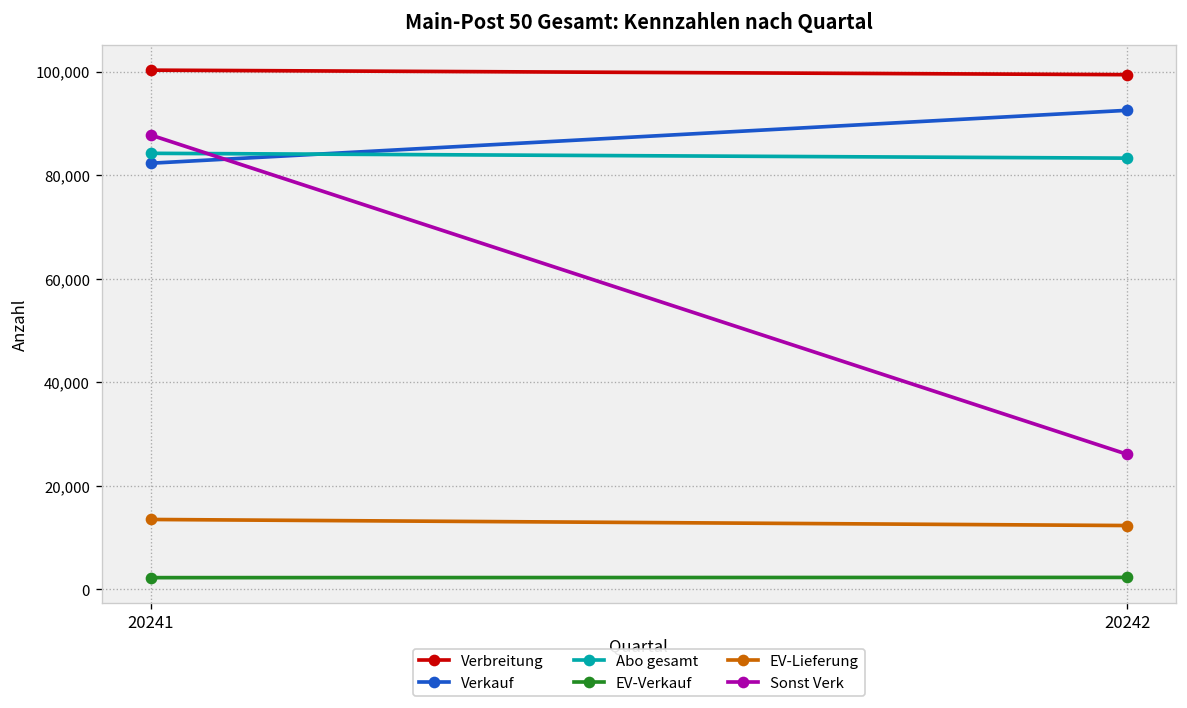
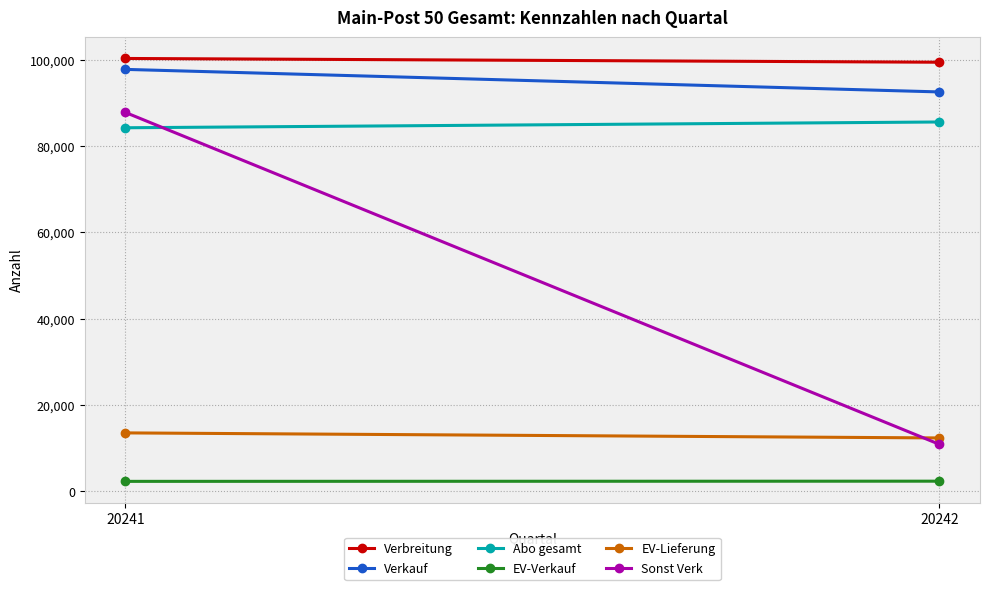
  {
    "Verbreitung": {
      "20241": "100,000",
      "20242": "99,000"
    },
    "Verkauf": {
-     "20241": "82,000",
+     "20241": "98,000",
      "20242": "93,000"
    },
    "Abo gesamt": {
      "20241": "84,000",
-     "20242": "83,000"
+     "20242": "86,000"
    },
    "EV-Verkauf": {
      "20241": "2,000",
      "20242": "2,000"
    },
    "EV-Lieferung": {
      "20241": "14,000",
      "20242": "12,000"
    },
    "Sonst Verk": {
      "20241": "88,000",
-     "20242": "26,000"
+     "20242": "11,000"
    }
  }
